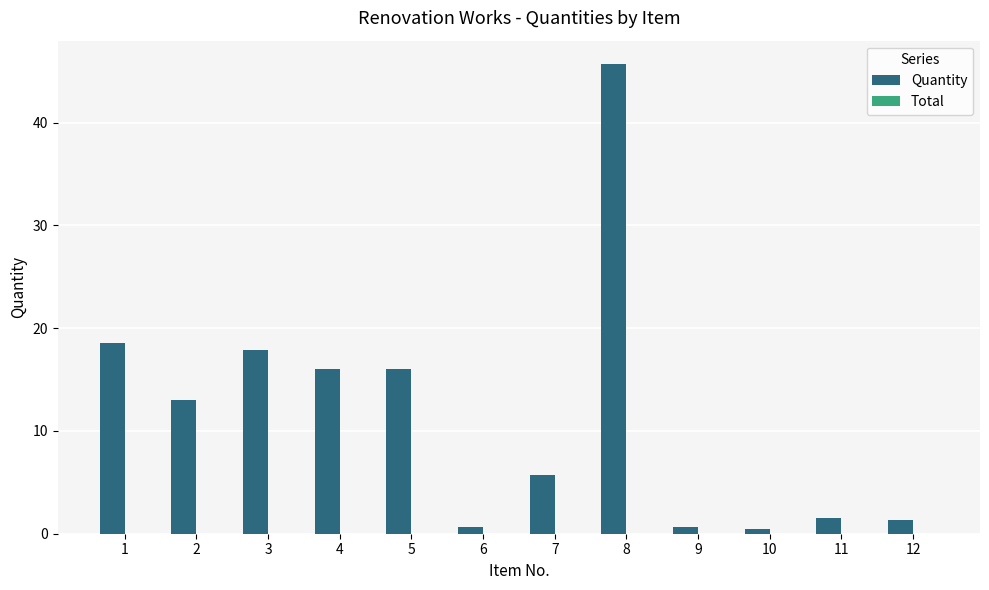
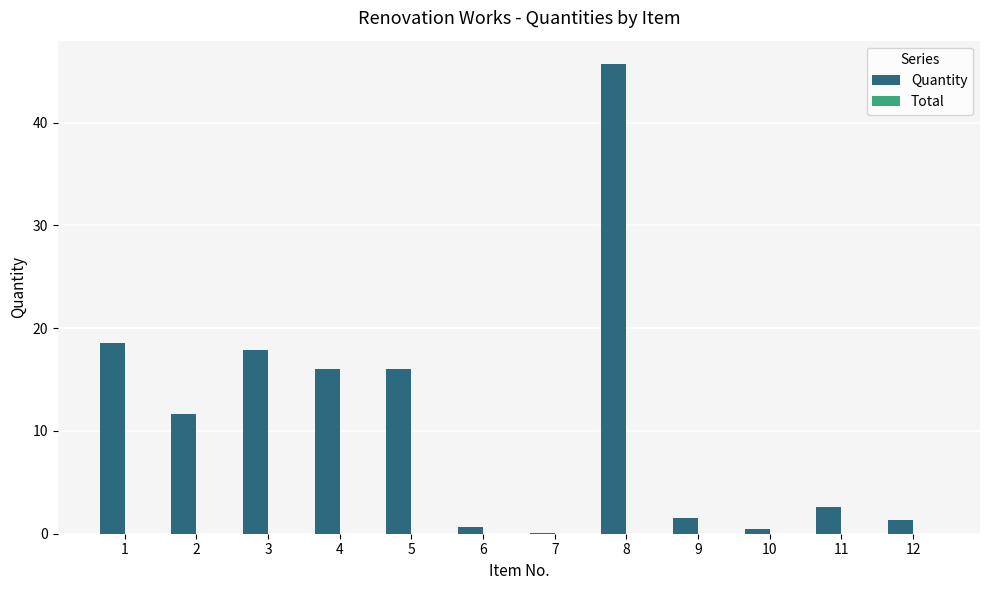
  {
    "Quantity": {
      "1": 18.6,
-     "2": 13.0,
+     "2": 11.7,
      "3": 17.9,
      "4": 16.0,
      "5": 16.0,
      "6": 0.7,
-     "7": 5.7,
+     "7": 0.1,
      "8": 45.7,
-     "9": 0.7,
+     "9": 1.5,
      "10": 0.5,
-     "11": 1.5,
+     "11": 2.6,
      "12": 1.3
    },
    "Total": {
      "1": 0.0,
      "2": 0.0,
      "3": 0.0,
      "4": 0.0,
      "5": 0.0,
      "6": 0.0,
      "7": 0.0,
      "8": 0.0,
      "9": 0.0,
      "10": 0.0,
      "11": 0.0,
      "12": 0.0
    }
  }
